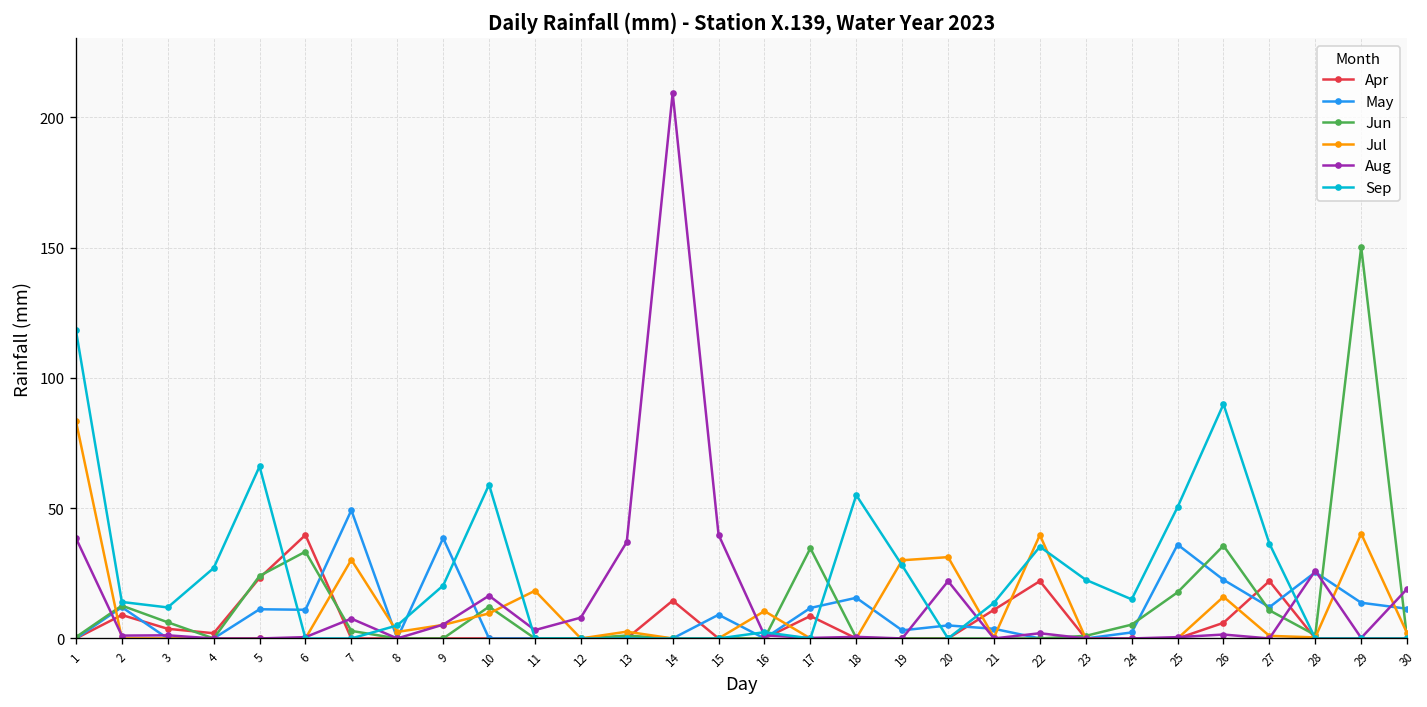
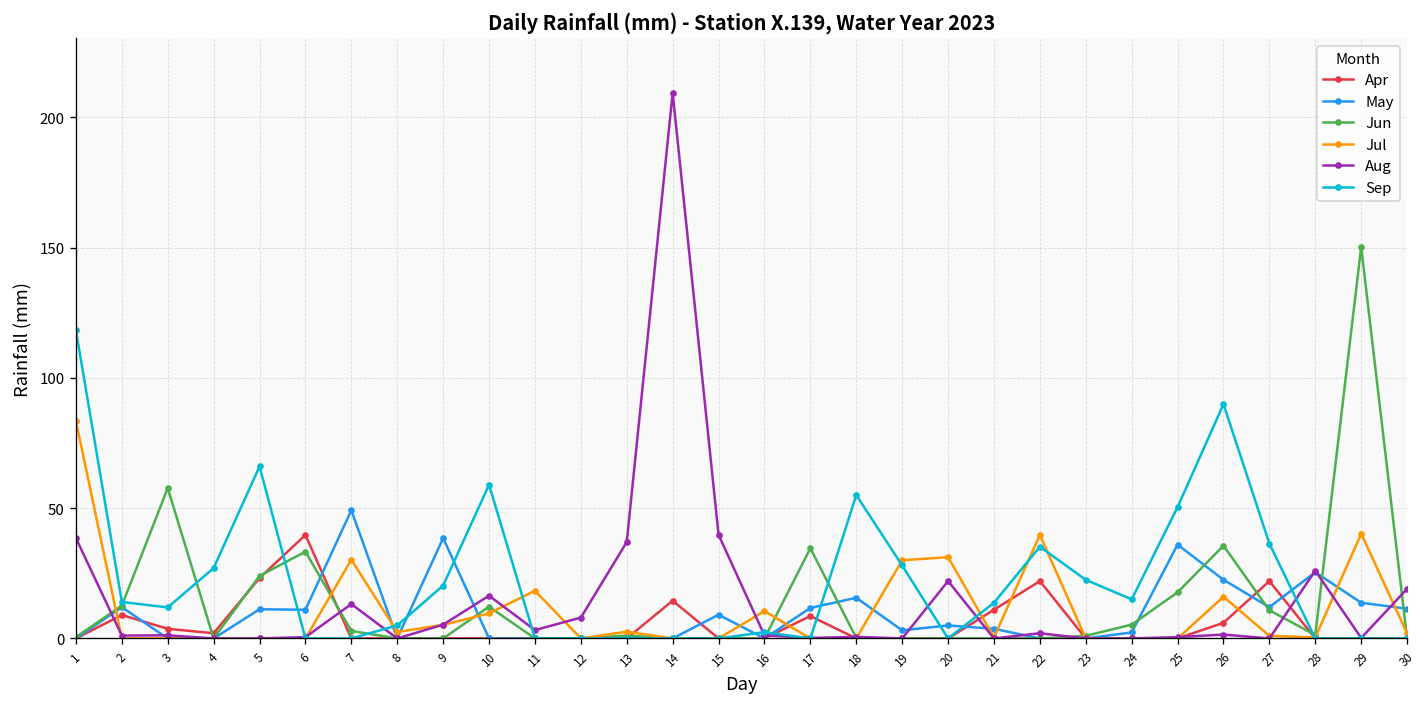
  {
    "Apr": {
      "2": 9,
      "3": 4,
      "4": 2,
      "6": 40,
      "14": 15,
      "17": 9,
      "21": 11,
      "22": 22,
      "26": 6,
      "27": 22
    },
    "Jun": {
-     "3": 6,
+     "3": 58,
      "6": 33,
      "7": 3,
      "10": 12,
      "17": 35,
      "24": 5,
      "25": 18,
      "26": 36,
      "27": 11,
      "29": 150
    },
    "Jul": {
      "1": 83,
      "7": 30,
      "8": 3,
      "10": 10,
      "11": 18,
      "13": 3,
      "16": 11,
      "19": 30,
      "20": 31,
      "22": 40,
      "26": 16,
      "29": 40,
      "30": 2
    },
    "Aug": {
      "1": 39,
      "3": 1,
-     "7": 8,
+     "7": 13,
      "10": 16,
      "11": 3,
      "12": 8,
      "13": 37,
      "14": 209,
      "15": 40,
      "16": 1,
      "20": 22,
      "22": 2,
      "26": 2,
      "30": 19
    }
  }
